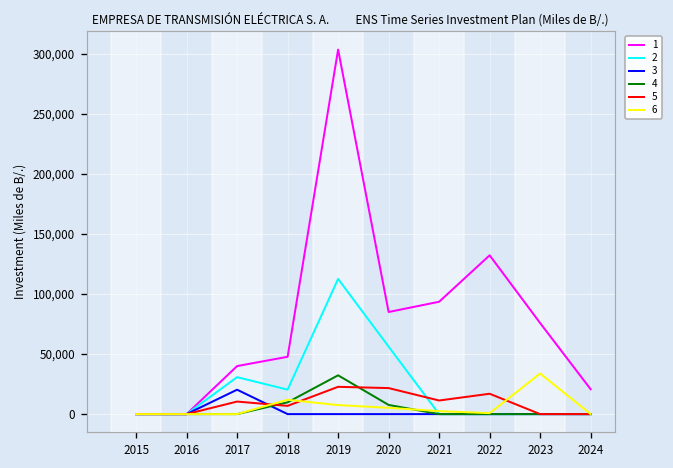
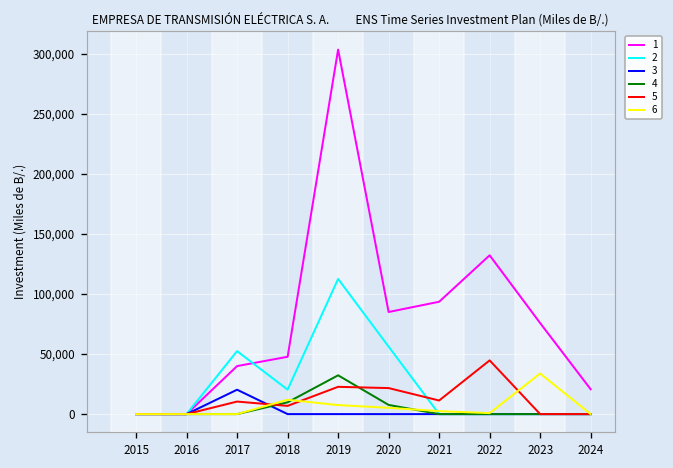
  {
    "1": {
      "2017": "40,000",
      "2018": "48,000",
      "2019": "303,000",
      "2020": "85,000",
      "2021": "93,000",
      "2022": "132,000",
      "2023": "76,000",
      "2024": "21,000"
    },
    "2": {
-     "2017": "31,000",
+     "2017": "52,000",
      "2018": "20,000",
      "2019": "112,000",
      "2020": "56,000"
    },
    "3": {
      "2017": "20,000",
      "2018": "0",
      "2019": "0",
      "2020": "0"
    },
    "4": {
      "2019": "32,000"
    },
    "5": {
      "2017": "10,000",
      "2018": "7,000",
      "2019": "23,000",
      "2020": "22,000",
      "2021": "11,000",
-     "2022": "17,000"
+     "2022": "45,000"
    },
    "6": {
      "2019": "8,000",
      "2023": "34,000"
    }
  }
